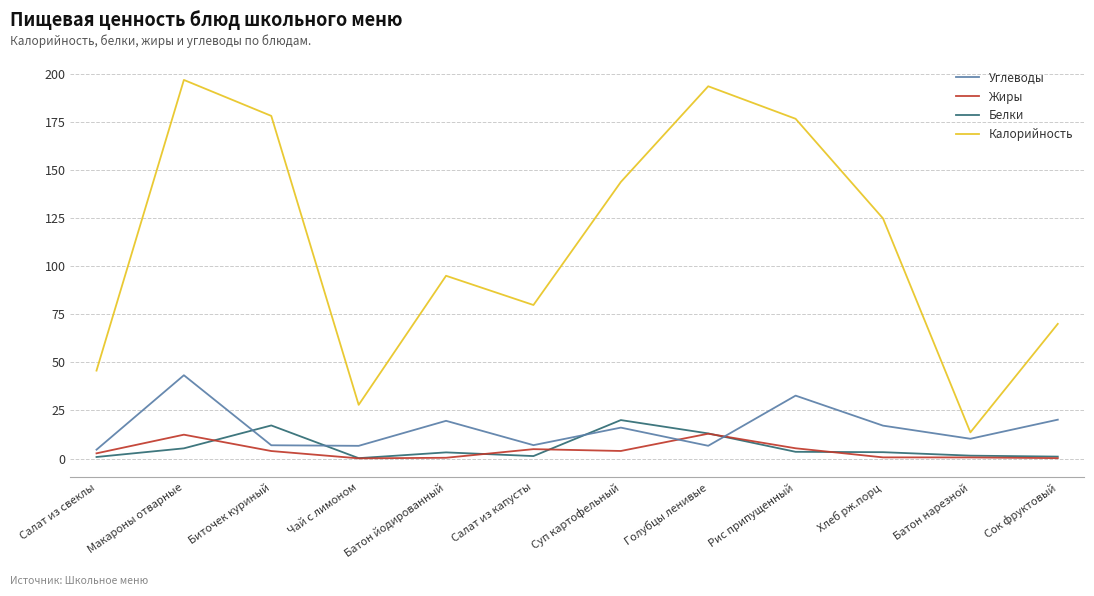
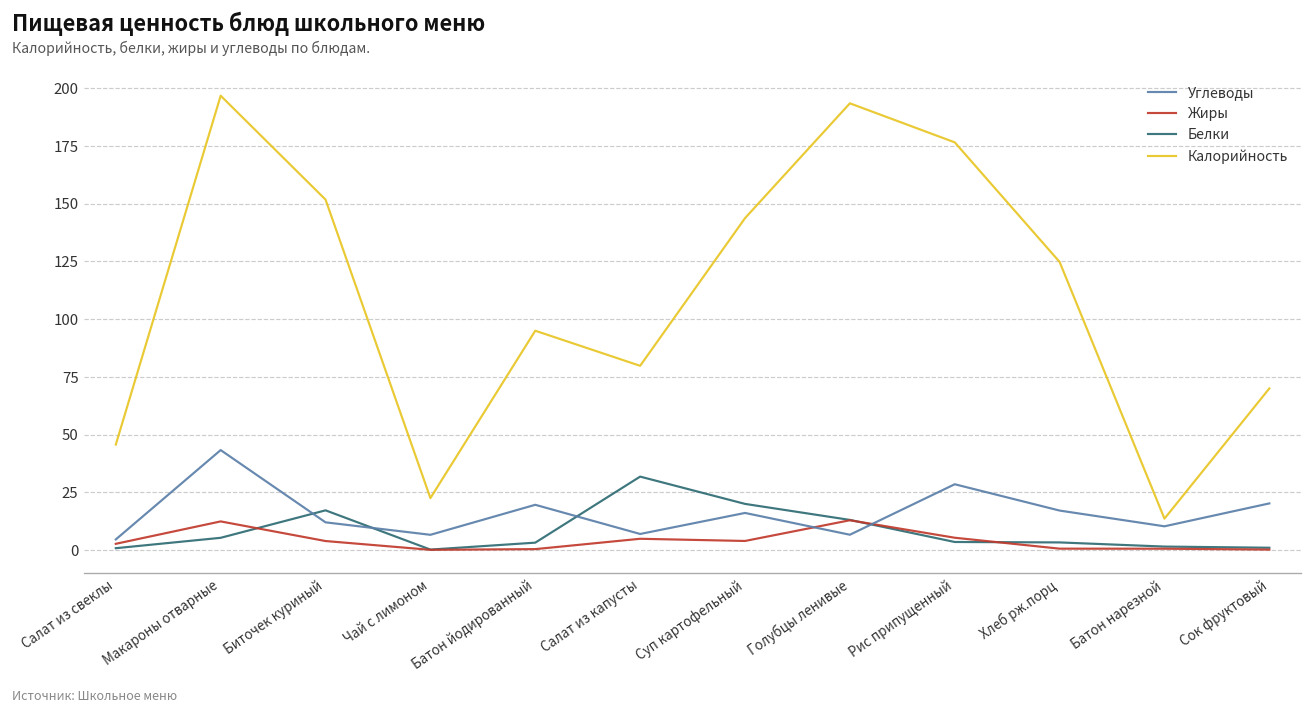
  {
    "Калорийность": {
      "Салат из свеклы": 46,
      "Макароны отварные": 197,
-     "Биточек куриный": 178,
-     "Чай с лимоном": 28,
+     "Биточек куриный": 152,
+     "Чай с лимоном": 23,
      "Батон йодированный": 95,
      "Салат из капусты": 80,
      "Суп картофельный": 144,
      "Голубцы ленивые": 194,
      "Рис припущенный": 177,
      "Хлеб рж.порц": 125,
      "Батон нарезной": 14,
      "Сок фруктовый": 70
    },
    "Белки": {
      "Салат из свеклы": 1,
      "Макароны отварные": 5,
      "Биточек куриный": 17,
      "Батон йодированный": 3,
-     "Салат из капусты": 1,
+     "Салат из капусты": 32,
      "Суп картофельный": 20,
      "Рис припущенный": 3,
      "Хлеб рж.порц": 3
    },
    "Жиры": {
      "Салат из свеклы": 3,
      "Макароны отварные": 12,
      "Биточек куриный": 4,
      "Батон йодированный": 0,
      "Салат из капусты": 5,
      "Суп картофельный": 4,
      "Рис припущенный": 5,
      "Хлеб рж.порц": 1
    },
    "Углеводы": {
      "Салат из свеклы": 5,
      "Макароны отварные": 43,
-     "Биточек куриный": 7,
+     "Биточек куриный": 12,
      "Чай с лимоном": 7,
      "Батон йодированный": 20,
      "Салат из капусты": 7,
      "Суп картофельный": 16,
      "Голубцы ленивые": 7,
-     "Рис припущенный": 33,
+     "Рис припущенный": 29,
      "Хлеб рж.порц": 17,
      "Батон нарезной": 10,
      "Сок фруктовый": 20
    }
  }
